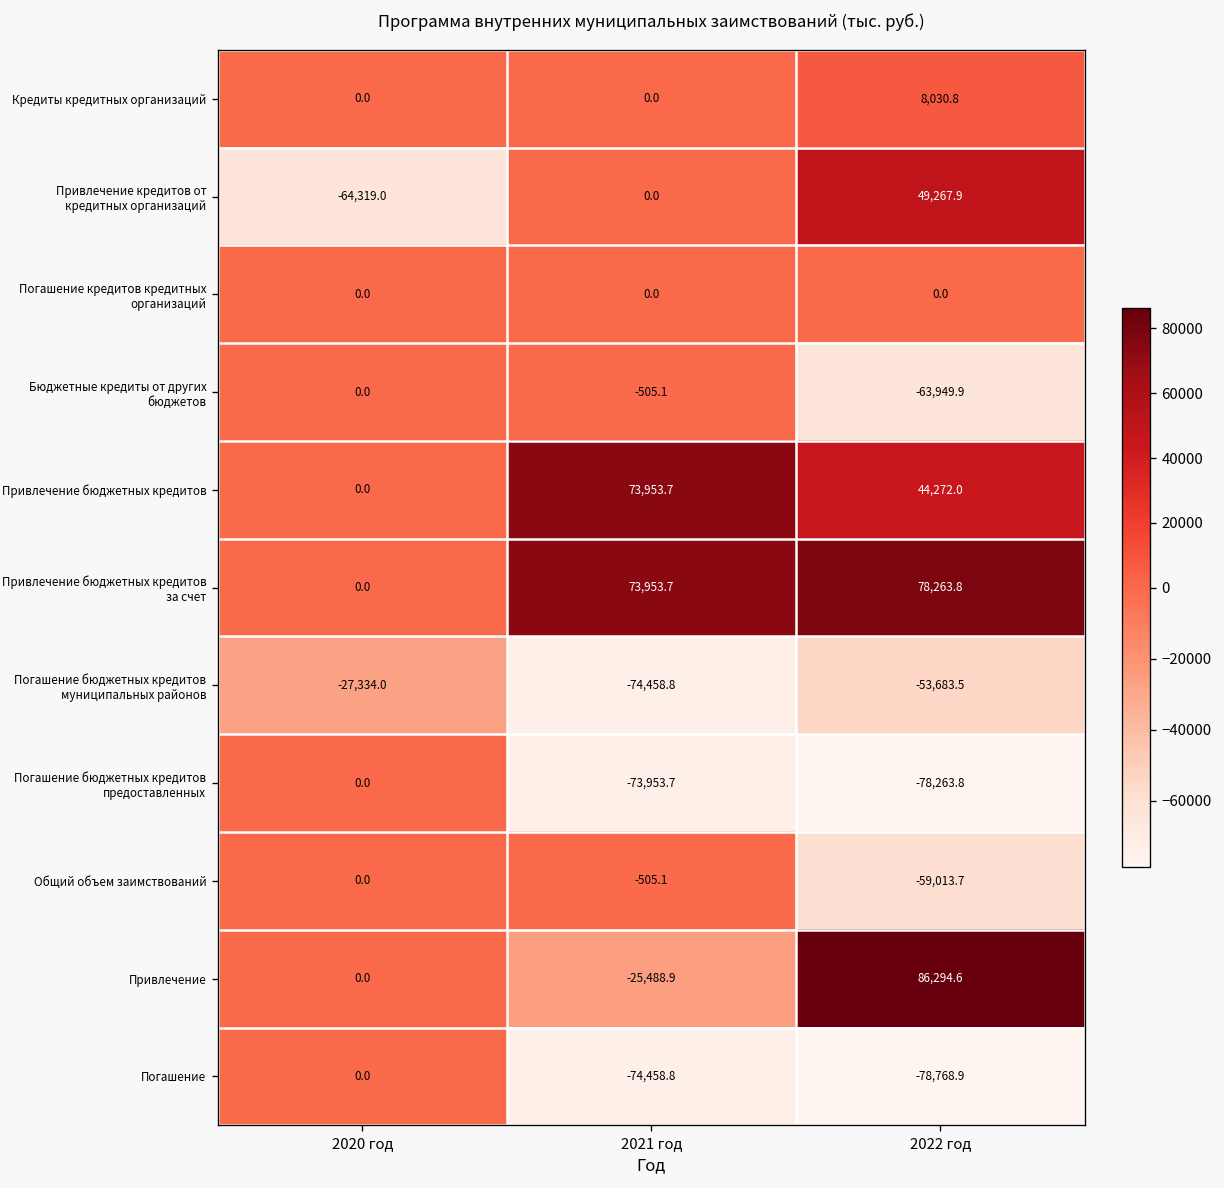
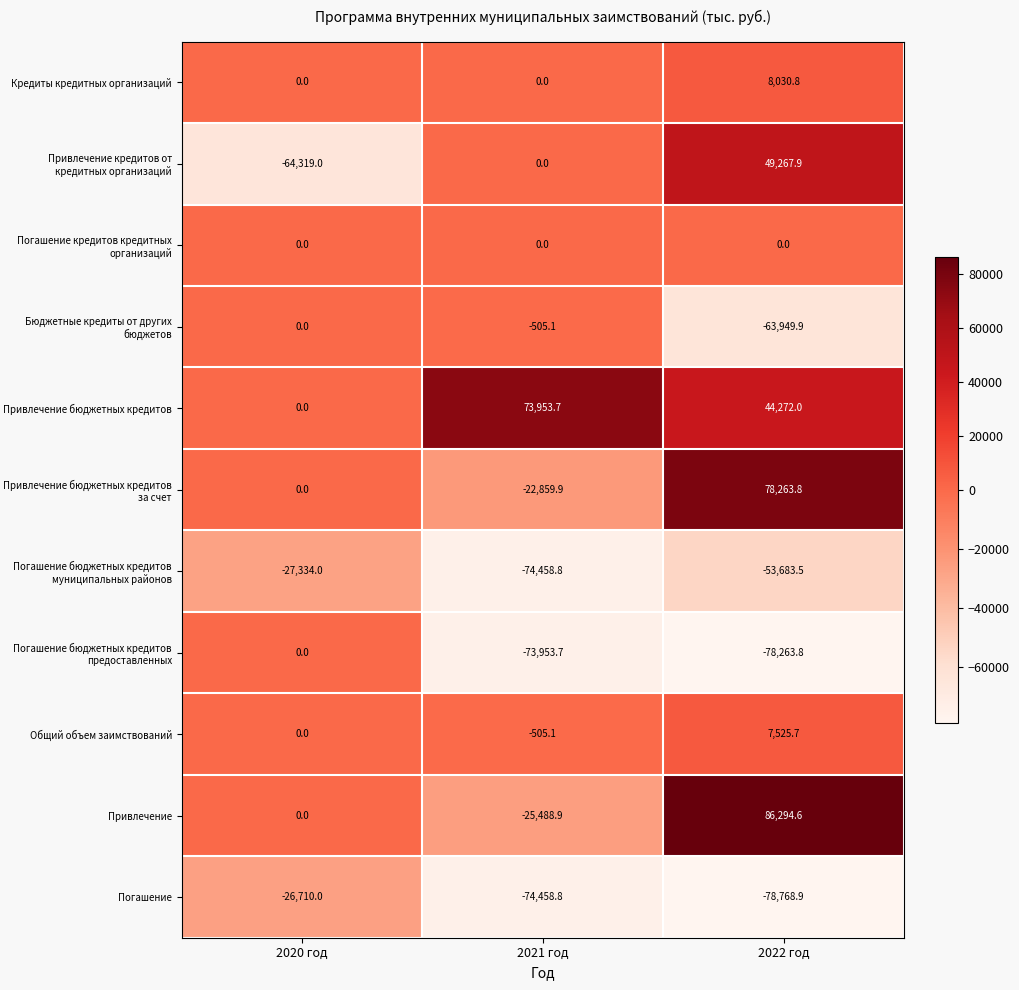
  {
    "Кредиты кредитных организаций": {
      "2020 год": "0.0",
      "2021 год": "0.0",
      "2022 год": "8,030.8"
    },
    "Привлечение кредитов от кредитных организаций": {
      "2020 год": "-64,319.0",
      "2021 год": "0.0",
      "2022 год": "49,267.9"
    },
    "Погашение кредитов кредитных организаций": {
      "2020 год": "0.0",
      "2021 год": "0.0",
      "2022 год": "0.0"
    },
    "Бюджетные кредиты от других бюджетов": {
      "2020 год": "0.0",
      "2021 год": "-505.1",
      "2022 год": "-63,949.9"
    },
    "Привлечение бюджетных кредитов": {
      "2020 год": "0.0",
      "2021 год": "73,953.7",
      "2022 год": "44,272.0"
    },
    "Привлечение бюджетных кредитов за счет": {
      "2020 год": "0.0",
-     "2021 год": "73,953.7",
+     "2021 год": "-22,859.9",
      "2022 год": "78,263.8"
    },
    "Погашение бюджетных кредитов муниципальных районов": {
      "2020 год": "-27,334.0",
      "2021 год": "-74,458.8",
      "2022 год": "-53,683.5"
    },
    "Погашение бюджетных кредитов предоставленных": {
      "2020 год": "0.0",
      "2021 год": "-73,953.7",
      "2022 год": "-78,263.8"
    },
    "Общий объем заимствований": {
      "2020 год": "0.0",
      "2021 год": "-505.1",
-     "2022 год": "-59,013.7"
+     "2022 год": "7,525.7"
    },
    "Привлечение": {
      "2020 год": "0.0",
      "2021 год": "-25,488.9",
      "2022 год": "86,294.6"
    },
    "Погашение": {
-     "2020 год": "0.0",
+     "2020 год": "-26,710.0",
      "2021 год": "-74,458.8",
      "2022 год": "-78,768.9"
    }
  }
